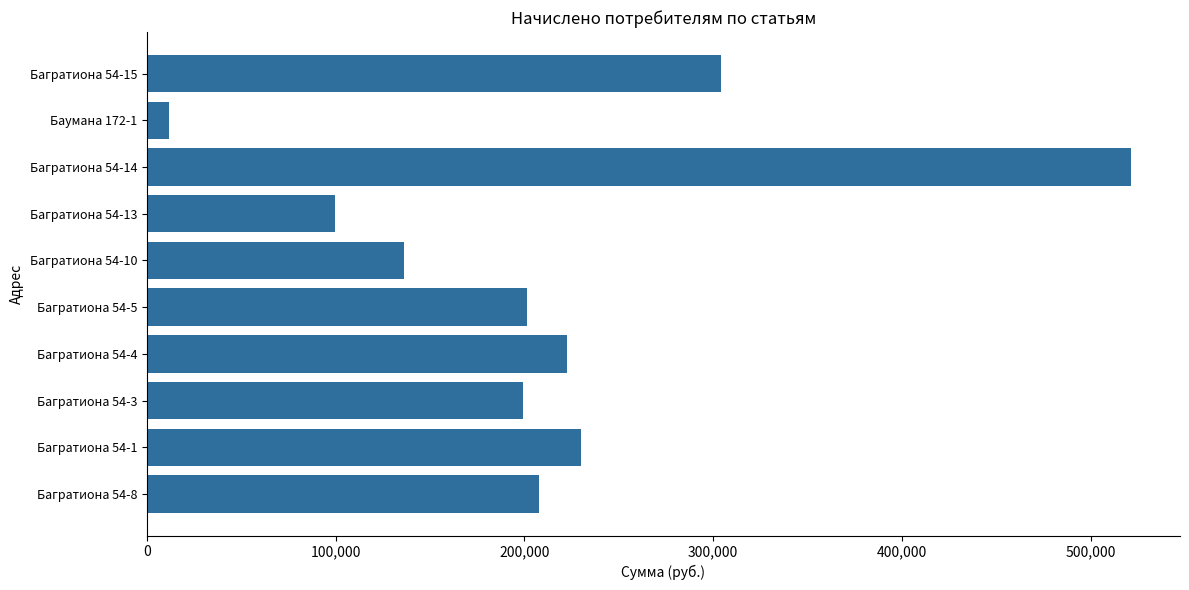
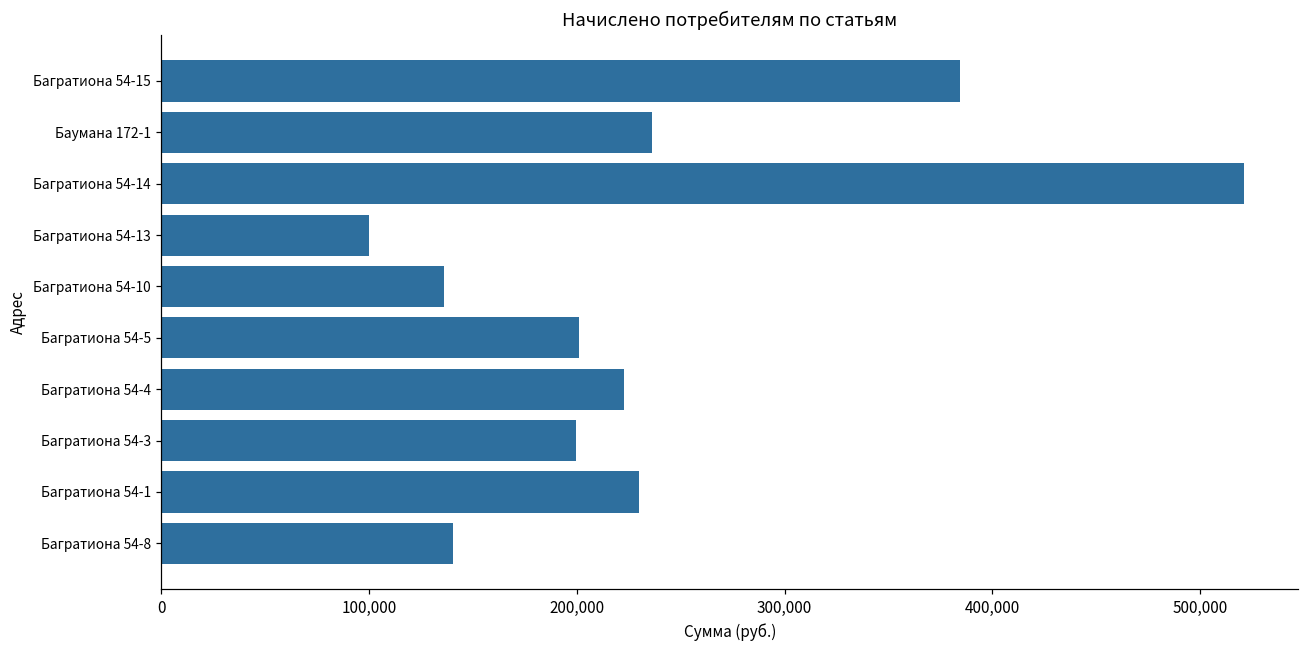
  {
-   "Багратиона 54-15": "304,000",
-   "Баумана 172-1": "12,000",
+   "Багратиона 54-15": "384,000",
+   "Баумана 172-1": "236,000",
    "Багратиона 54-14": "521,000",
    "Багратиона 54-13": "100,000",
    "Багратиона 54-10": "136,000",
    "Багратиона 54-5": "201,000",
    "Багратиона 54-4": "223,000",
    "Багратиона 54-3": "199,000",
    "Багратиона 54-1": "230,000",
-   "Багратиона 54-8": "208,000"
+   "Багратиона 54-8": "140,000"
  }
